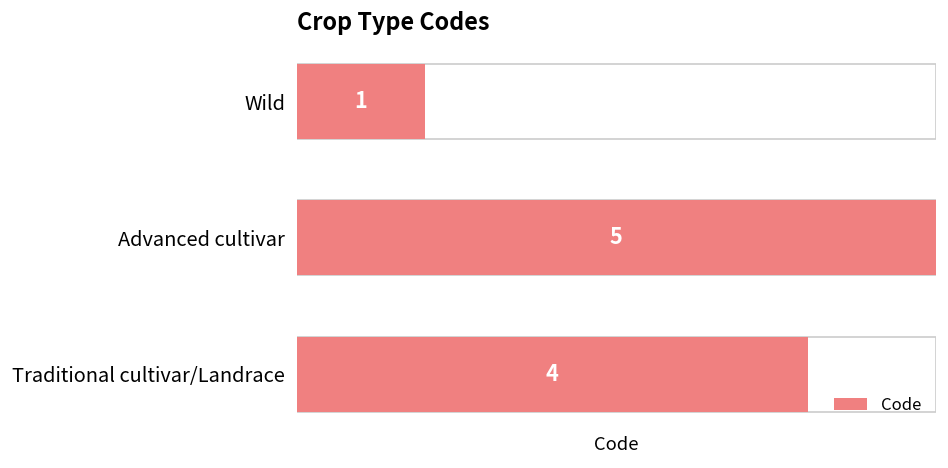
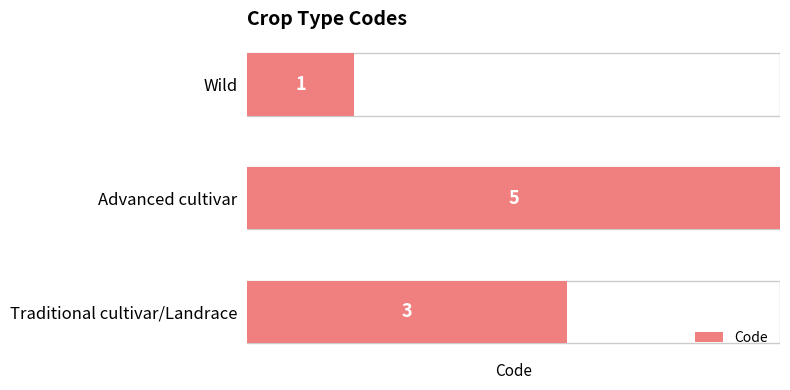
  {
    "Code": {
      "Advanced cultivar": 5,
-     "Traditional cultivar/Landrace": 4
+     "Traditional cultivar/Landrace": 3
    }
  }
